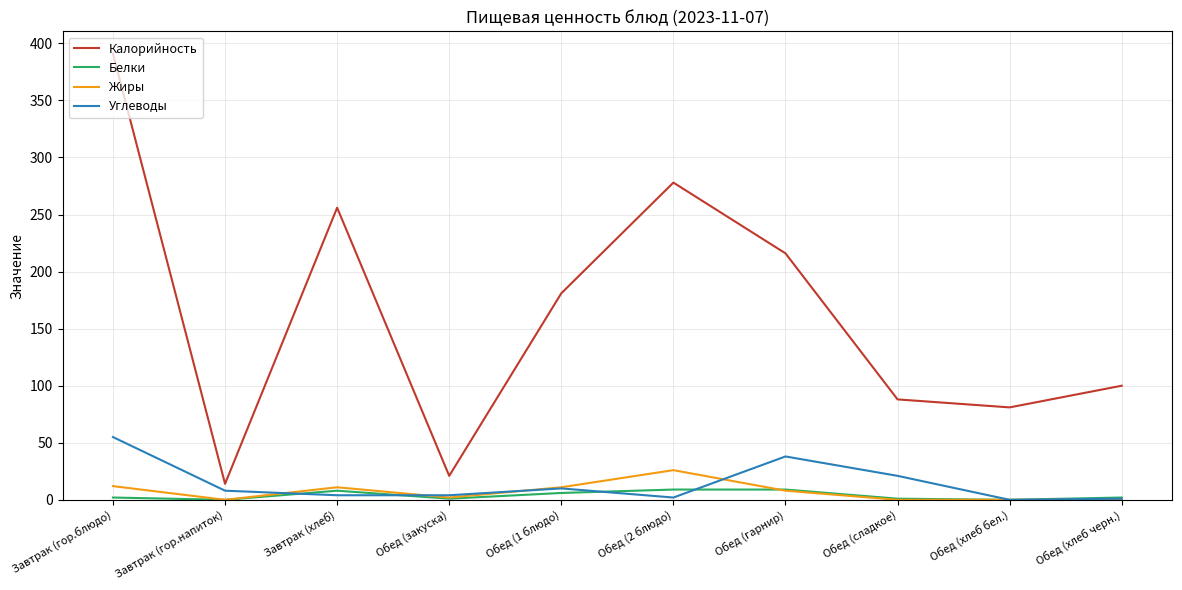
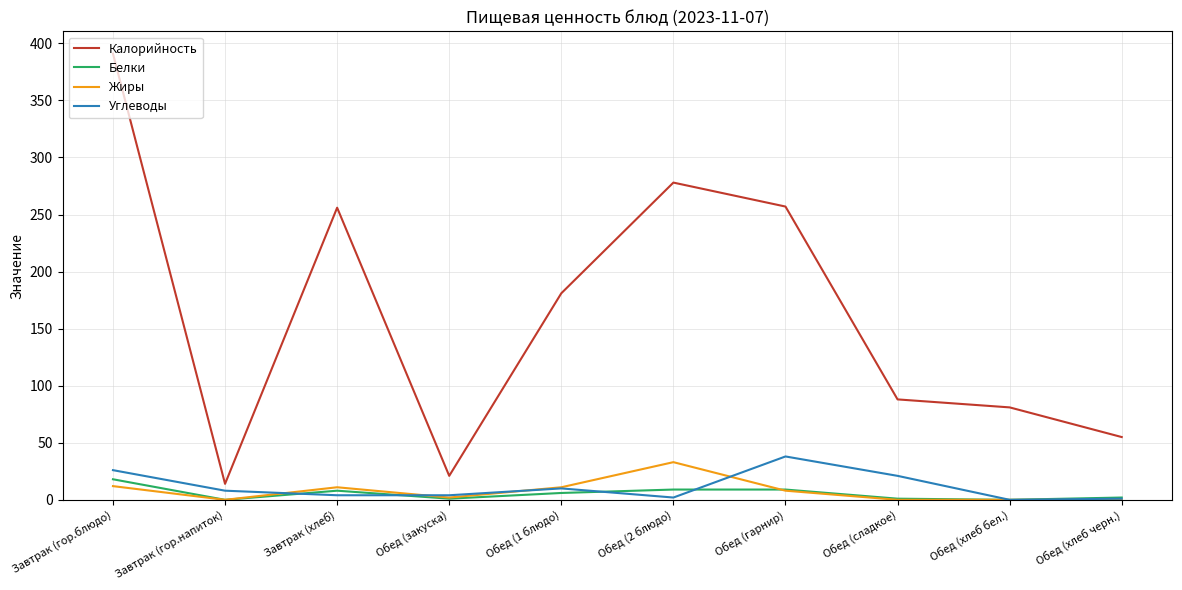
  {
    "Калорийность": {
      "Завтрак (гор.напиток)": 14,
      "Завтрак (хлеб)": 256,
      "Обед (закуска)": 21,
      "Обед (1 блюдо)": 181,
      "Обед (2 блюдо)": 278,
-     "Обед (гарнир)": 216,
+     "Обед (гарнир)": 257,
      "Обед (сладкое)": 88,
      "Обед (хлеб бел.)": 81,
-     "Обед (хлеб черн.)": 100
+     "Обед (хлеб черн.)": 55
    },
    "Белки": {
-     "Завтрак (гор.блюдо)": 2,
+     "Завтрак (гор.блюдо)": 18,
      "Завтрак (хлеб)": 8,
      "Обед (1 блюдо)": 6,
      "Обед (2 блюдо)": 9
    },
    "Жиры": {
      "Завтрак (гор.блюдо)": 12,
      "Завтрак (хлеб)": 11,
-     "Обед (2 блюдо)": 26
+     "Обед (2 блюдо)": 33
    },
    "Углеводы": {
-     "Завтрак (гор.блюдо)": 55,
+     "Завтрак (гор.блюдо)": 26,
      "Завтрак (гор.напиток)": 8,
      "Завтрак (хлеб)": 4,
      "Обед (2 блюдо)": 2,
      "Обед (гарнир)": 38,
      "Обед (сладкое)": 21
    }
  }
